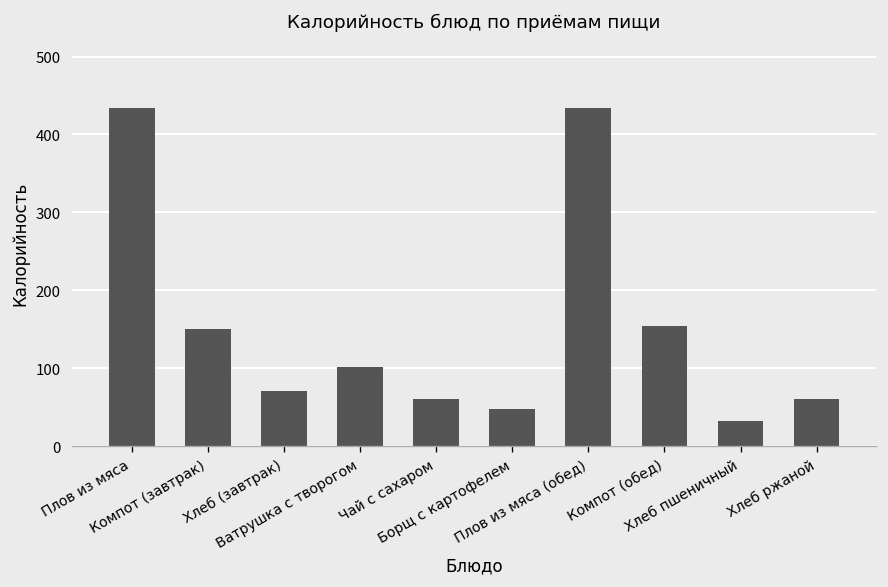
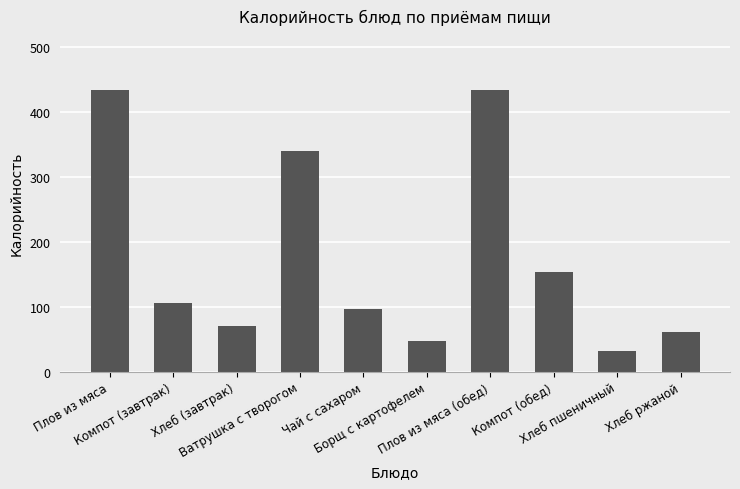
  {
    "Плов из мяса": 430,
-   "Компот (завтрак)": 150,
+   "Компот (завтрак)": 110,
    "Хлеб (завтрак)": 70,
-   "Ватрушка с творогом": 100,
-   "Чай с сахаром": 60,
+   "Ватрушка с творогом": 340,
+   "Чай с сахаром": 100,
    "Борщ с картофелем": 50,
    "Плов из мяса (обед)": 430,
    "Компот (обед)": 150,
    "Хлеб пшеничный": 30,
    "Хлеб ржаной": 60
  }
